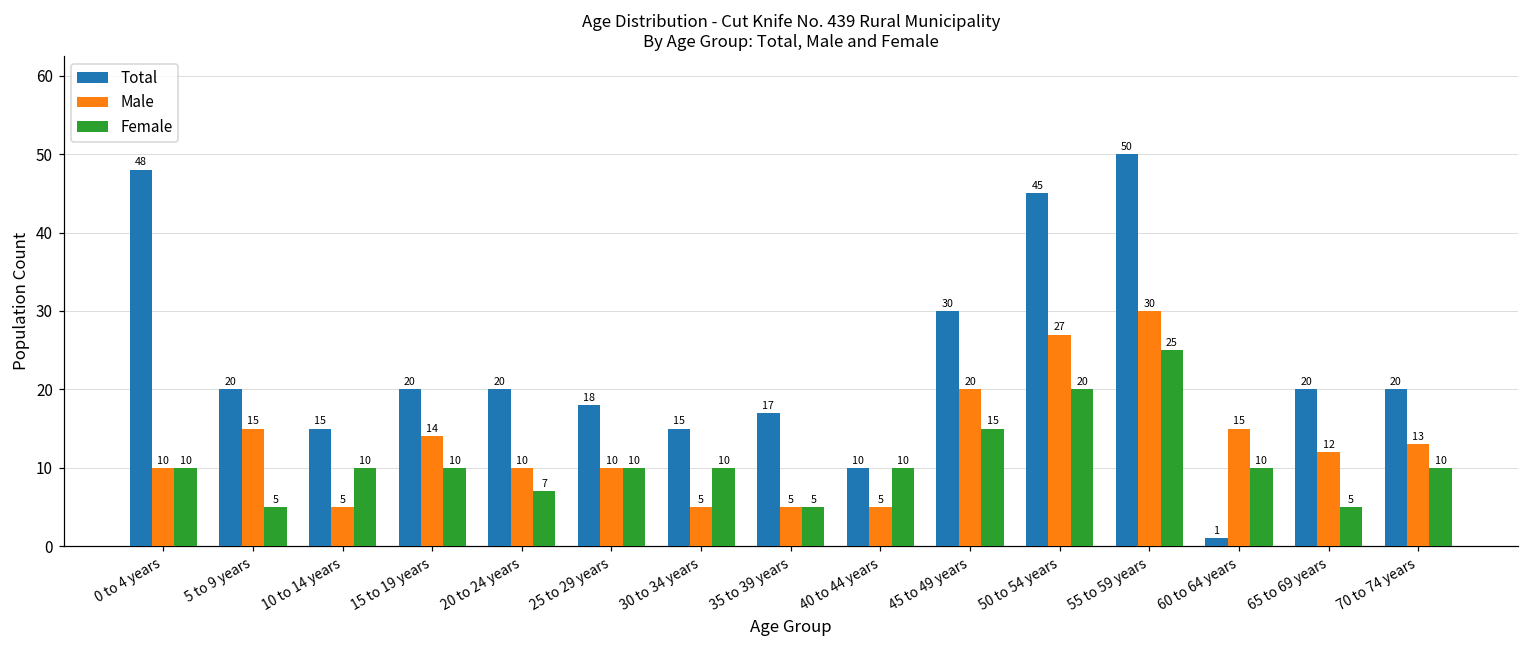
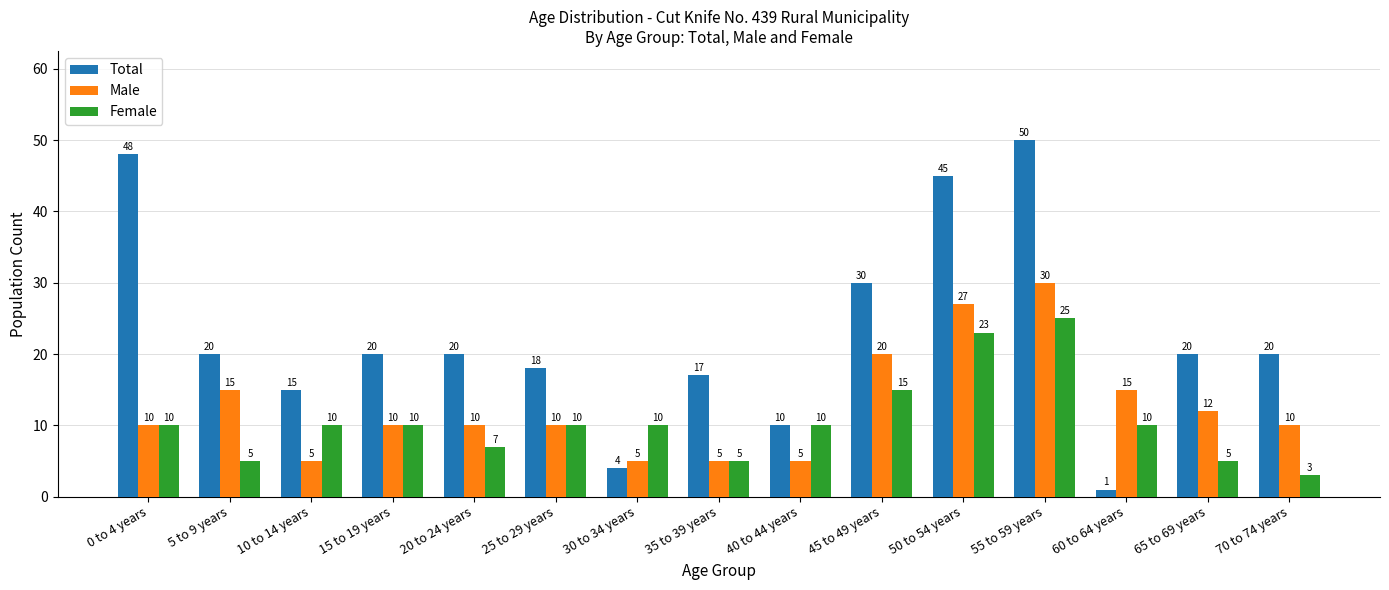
  {
    "Total": {
      "0 to 4 years": 48,
      "5 to 9 years": 20,
      "10 to 14 years": 15,
      "15 to 19 years": 20,
      "20 to 24 years": 20,
      "25 to 29 years": 18,
-     "30 to 34 years": 15,
+     "30 to 34 years": 4,
      "35 to 39 years": 17,
      "40 to 44 years": 10,
      "45 to 49 years": 30,
      "50 to 54 years": 45,
      "55 to 59 years": 50,
      "60 to 64 years": 1,
      "65 to 69 years": 20,
      "70 to 74 years": 20
    },
    "Male": {
      "0 to 4 years": 10,
      "5 to 9 years": 15,
      "10 to 14 years": 5,
-     "15 to 19 years": 14,
+     "15 to 19 years": 10,
      "20 to 24 years": 10,
      "25 to 29 years": 10,
      "30 to 34 years": 5,
      "35 to 39 years": 5,
      "40 to 44 years": 5,
      "45 to 49 years": 20,
      "50 to 54 years": 27,
      "55 to 59 years": 30,
      "60 to 64 years": 15,
      "65 to 69 years": 12,
-     "70 to 74 years": 13
+     "70 to 74 years": 10
    },
    "Female": {
      "0 to 4 years": 10,
      "5 to 9 years": 5,
      "10 to 14 years": 10,
      "15 to 19 years": 10,
      "20 to 24 years": 7,
      "25 to 29 years": 10,
      "30 to 34 years": 10,
      "35 to 39 years": 5,
      "40 to 44 years": 10,
      "45 to 49 years": 15,
-     "50 to 54 years": 20,
+     "50 to 54 years": 23,
      "55 to 59 years": 25,
      "60 to 64 years": 10,
      "65 to 69 years": 5,
-     "70 to 74 years": 10
+     "70 to 74 years": 3
    }
  }
